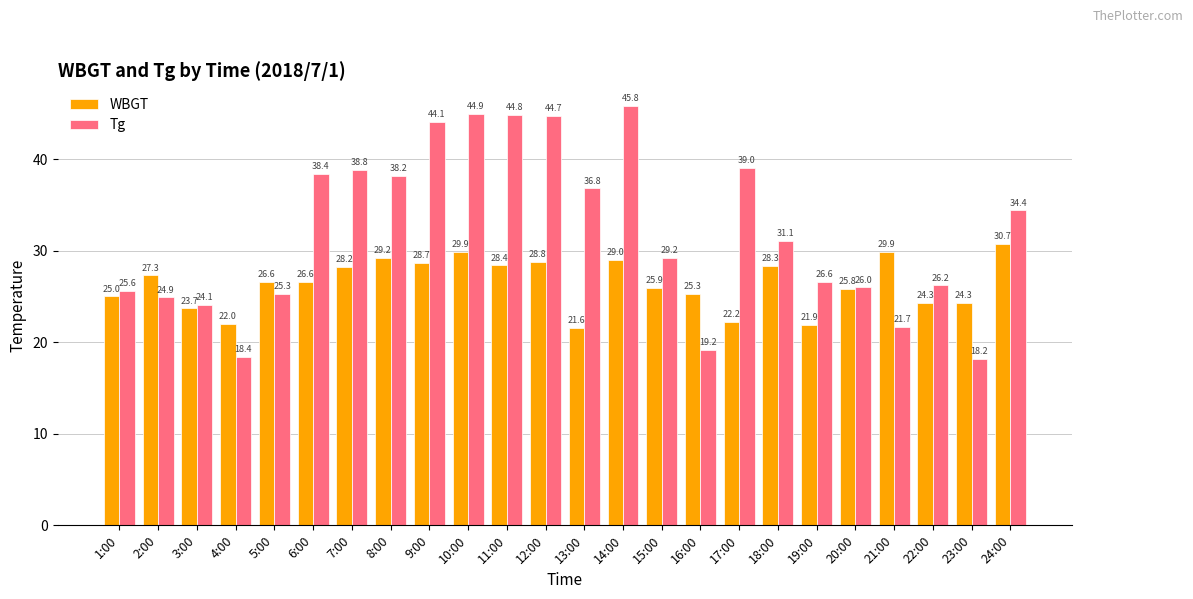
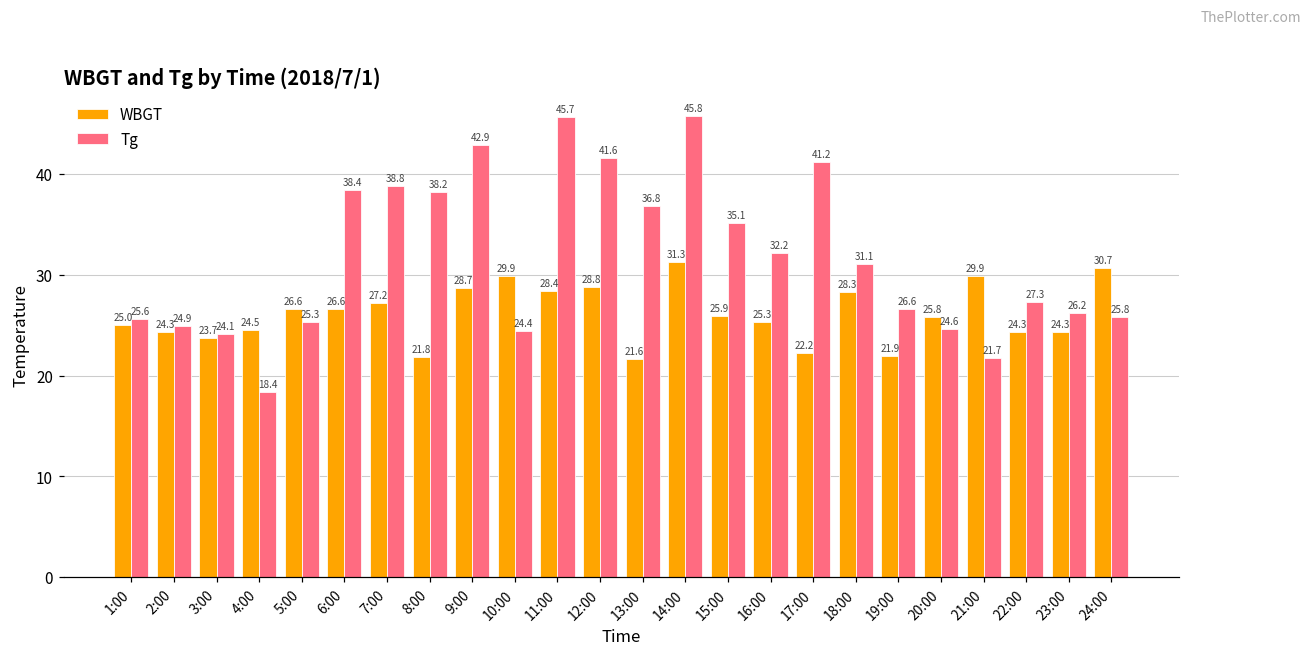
  {
    "WBGT": {
      "1:00": 25.0,
-     "2:00": 27.3,
+     "2:00": 24.3,
      "3:00": 23.7,
-     "4:00": 22.0,
+     "4:00": 24.5,
      "5:00": 26.6,
      "6:00": 26.6,
-     "7:00": 28.2,
-     "8:00": 29.2,
+     "7:00": 27.2,
+     "8:00": 21.8,
      "9:00": 28.7,
      "10:00": 29.9,
      "11:00": 28.4,
      "12:00": 28.8,
      "13:00": 21.6,
-     "14:00": 29.0,
+     "14:00": 31.3,
      "15:00": 25.9,
      "16:00": 25.3,
      "17:00": 22.2,
      "18:00": 28.3,
      "19:00": 21.9,
      "20:00": 25.8,
      "21:00": 29.9,
      "22:00": 24.3,
      "23:00": 24.3,
      "24:00": 30.7
    },
    "Tg": {
      "1:00": 25.6,
      "2:00": 24.9,
      "3:00": 24.1,
      "4:00": 18.4,
      "5:00": 25.3,
      "6:00": 38.4,
      "7:00": 38.8,
      "8:00": 38.2,
-     "9:00": 44.1,
-     "10:00": 44.9,
-     "11:00": 44.8,
-     "12:00": 44.7,
+     "9:00": 42.9,
+     "10:00": 24.4,
+     "11:00": 45.7,
+     "12:00": 41.6,
      "13:00": 36.8,
      "14:00": 45.8,
-     "15:00": 29.2,
-     "16:00": 19.2,
-     "17:00": 39.0,
+     "15:00": 35.1,
+     "16:00": 32.2,
+     "17:00": 41.2,
      "18:00": 31.1,
      "19:00": 26.6,
-     "20:00": 26.0,
+     "20:00": 24.6,
      "21:00": 21.7,
-     "22:00": 26.2,
-     "23:00": 18.2,
-     "24:00": 34.4
+     "22:00": 27.3,
+     "23:00": 26.2,
+     "24:00": 25.8
    }
  }
